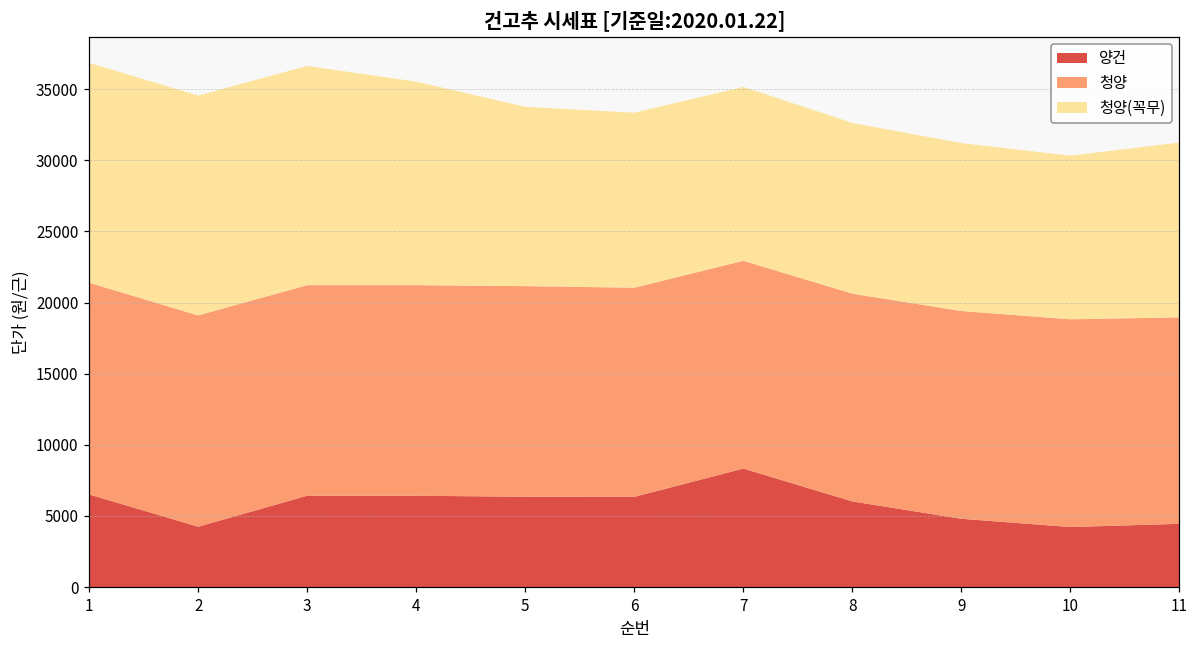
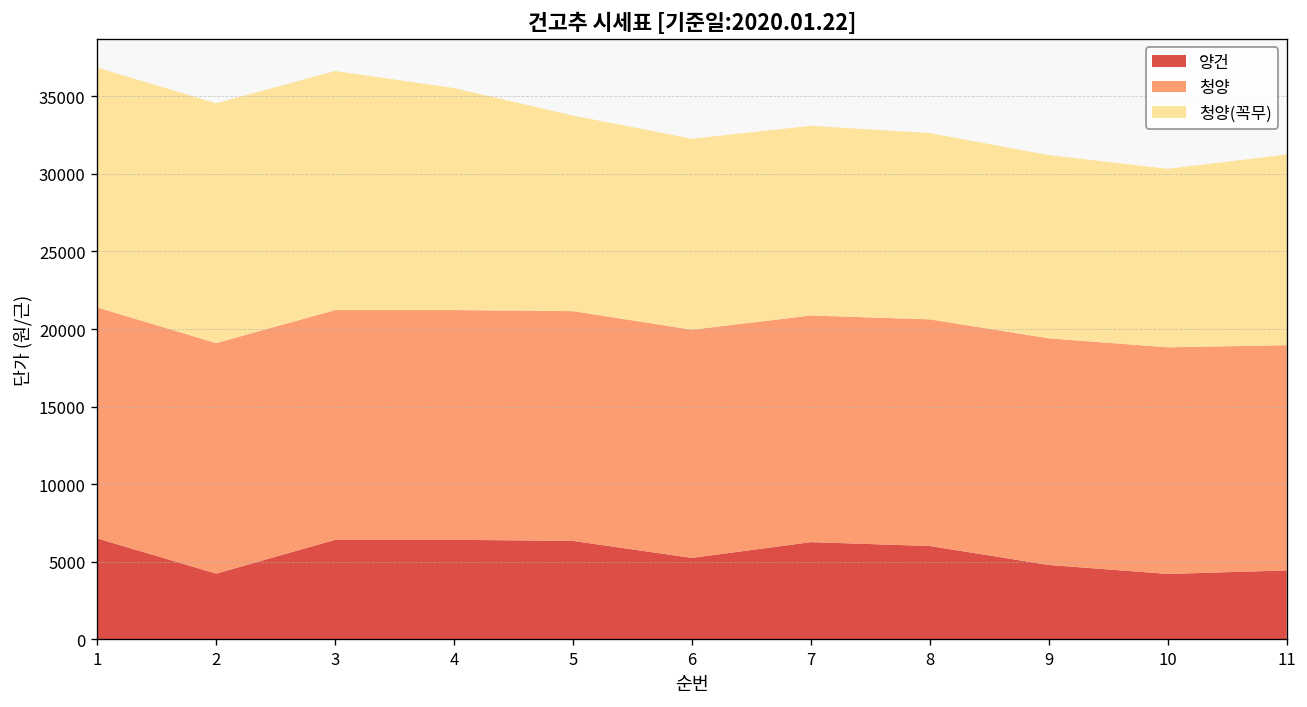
  {
    "양건": {
      "1": 6500,
      "2": 4200,
      "3": 6400,
      "4": 6400,
      "5": 6400,
-     "6": 6300,
-     "7": 8300,
+     "6": 5300,
+     "7": 6300,
      "8": 6000,
      "9": 4800,
      "10": 4200,
      "11": 4400
    },
    "청양": {
      "1": 14900,
      "2": 14900,
      "3": 14800,
      "4": 14800,
      "5": 14800,
      "6": 14700,
      "7": 14600,
      "8": 14600,
      "9": 14600,
      "10": 14600,
      "11": 14500
    },
    "청양(꼭무)": {
      "1": 15500,
      "2": 15500,
      "3": 15400,
      "4": 14300,
      "5": 12600,
      "6": 12300,
      "7": 12200,
      "8": 12000,
      "9": 11800,
      "10": 11500,
      "11": 12300
    }
  }
